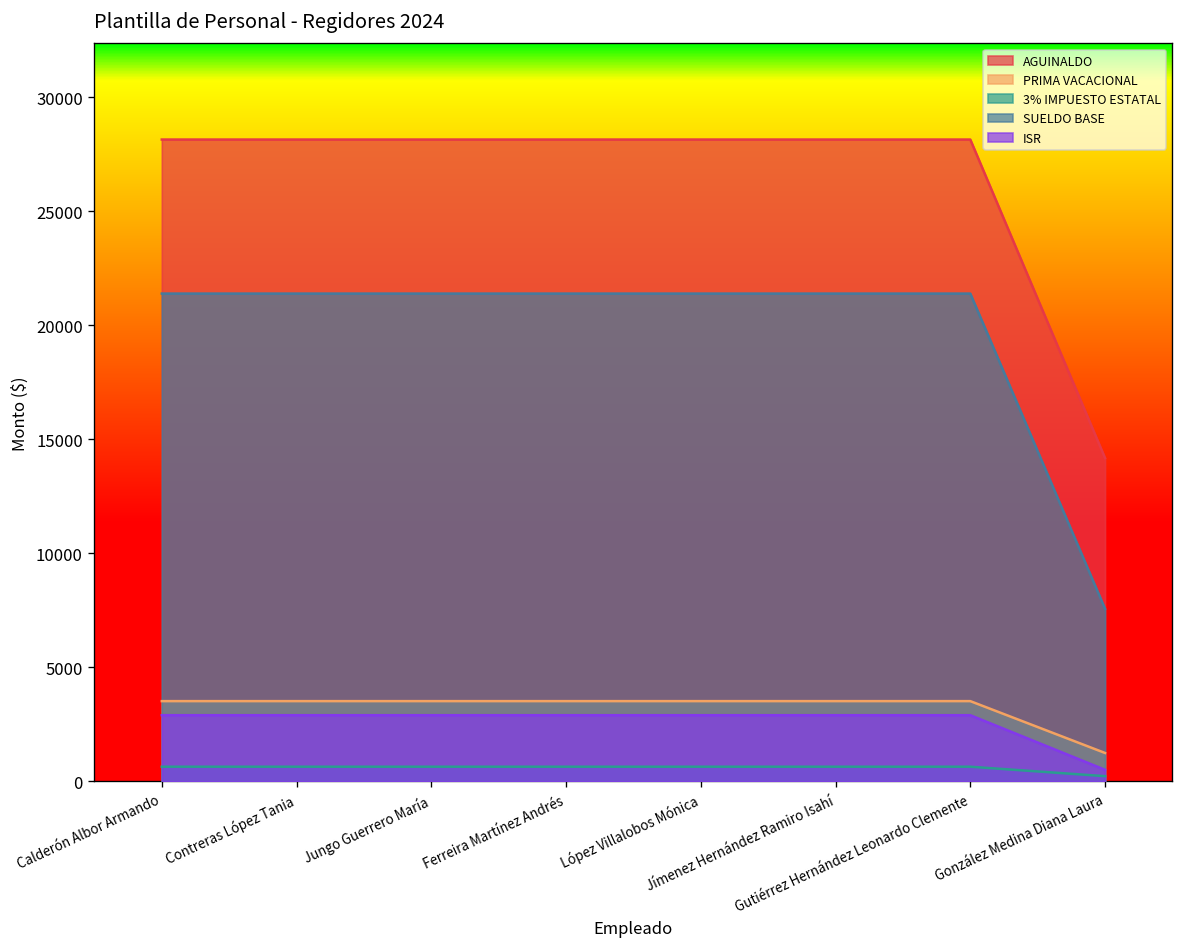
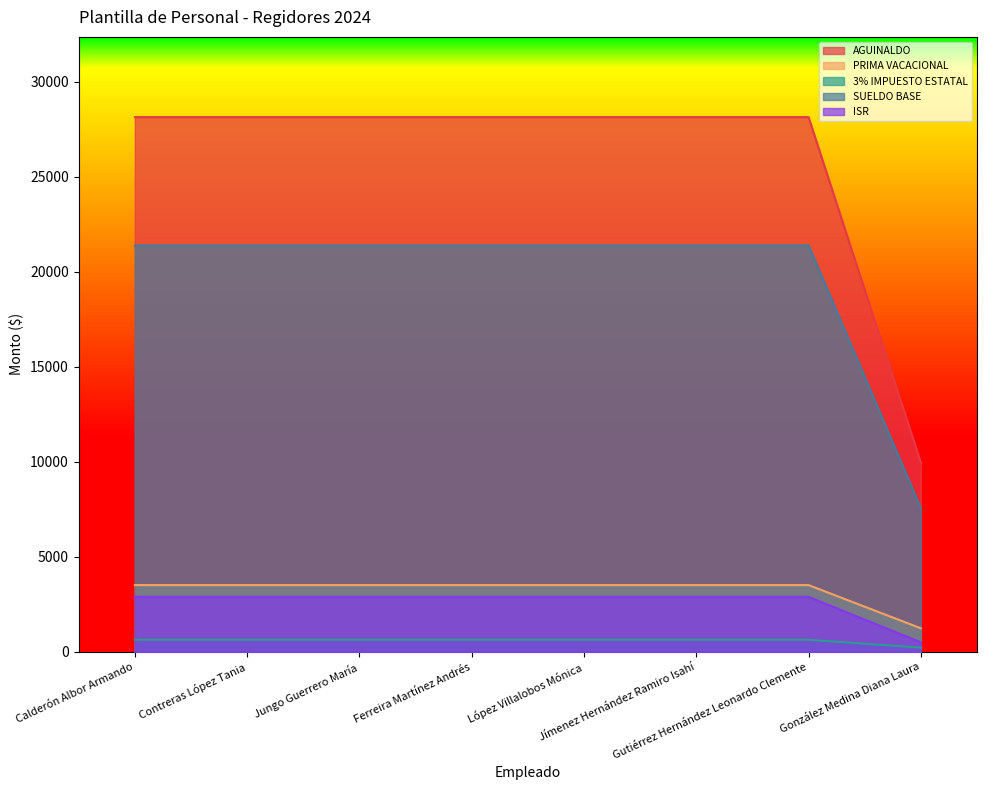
  {
    "AGUINALDO": {
      "Calderón Albor Armando": 28100,
      "Contreras López Tania": 28100,
      "Jungo Guerrero María": 28100,
      "Ferreira Martínez Andrés": 28100,
      "López Villalobos Mónica": 28100,
      "Jímenez Hernández Ramiro Isahí": 28100,
      "Gutiérrez Hernández Leonardo Clemente": 28100,
-     "González Medina Diana Laura": 14200
+     "González Medina Diana Laura": 10000
    },
    "PRIMA VACACIONAL": {
      "Calderón Albor Armando": 3500,
      "Contreras López Tania": 3500,
      "Jungo Guerrero María": 3500,
      "Ferreira Martínez Andrés": 3500,
      "López Villalobos Mónica": 3500,
      "Jímenez Hernández Ramiro Isahí": 3500,
      "Gutiérrez Hernández Leonardo Clemente": 3500,
      "González Medina Diana Laura": 1200
    },
    "ISR": {
      "Calderón Albor Armando": 2900,
      "Contreras López Tania": 2900,
      "Jungo Guerrero María": 2900,
      "Ferreira Martínez Andrés": 2900,
      "López Villalobos Mónica": 2900,
      "Jímenez Hernández Ramiro Isahí": 2900,
      "Gutiérrez Hernández Leonardo Clemente": 2900,
      "González Medina Diana Laura": 500
    }
  }
